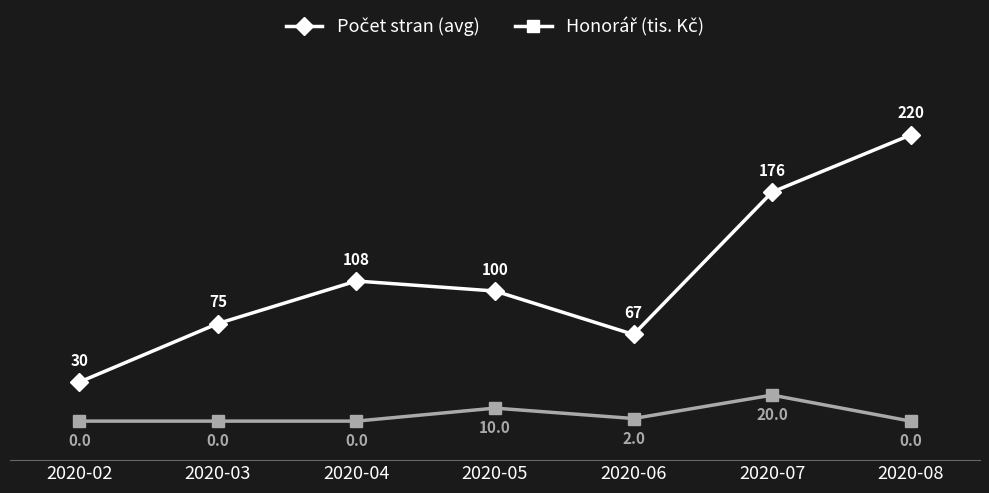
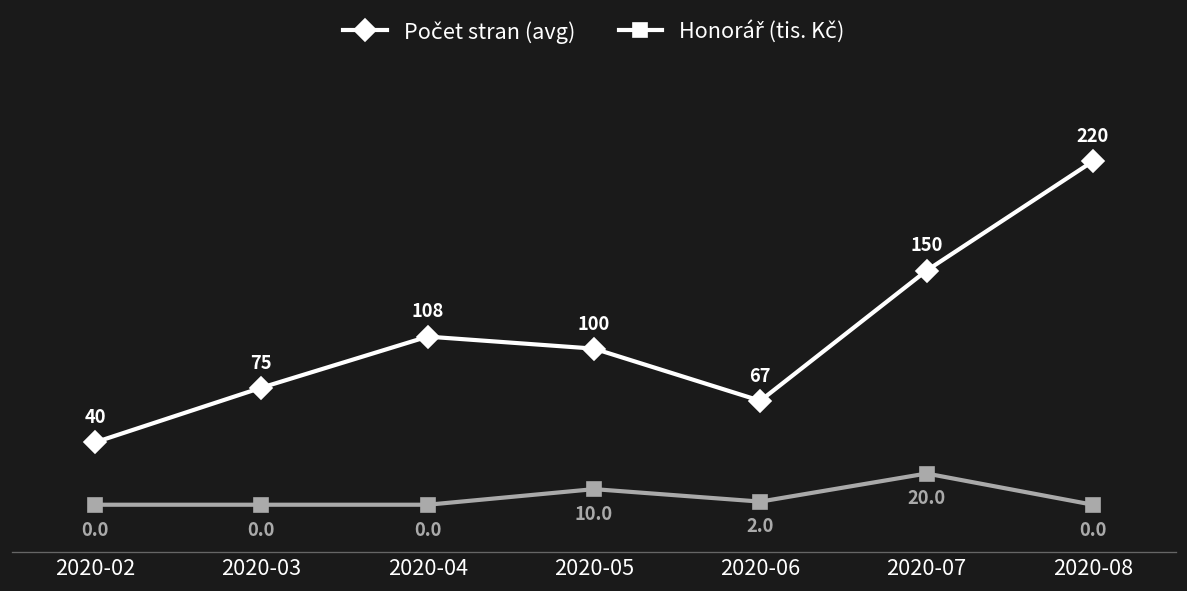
  {
    "Počet stran (avg)": {
-     "2020-02": 30,
+     "2020-02": 40,
      "2020-03": 75,
      "2020-04": 108,
      "2020-05": 100,
      "2020-06": 67,
-     "2020-07": 176,
+     "2020-07": 150,
      "2020-08": 220
    }
  }
